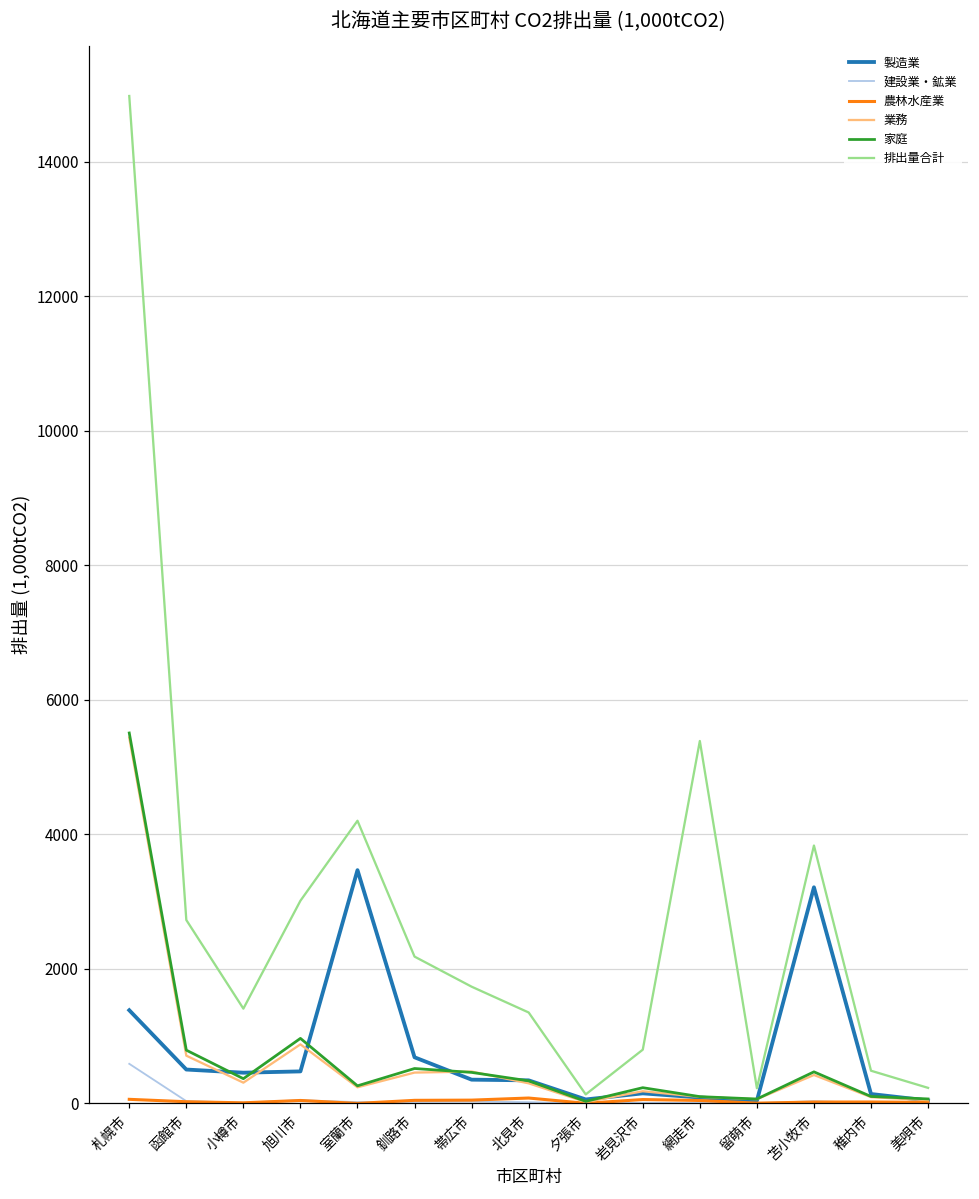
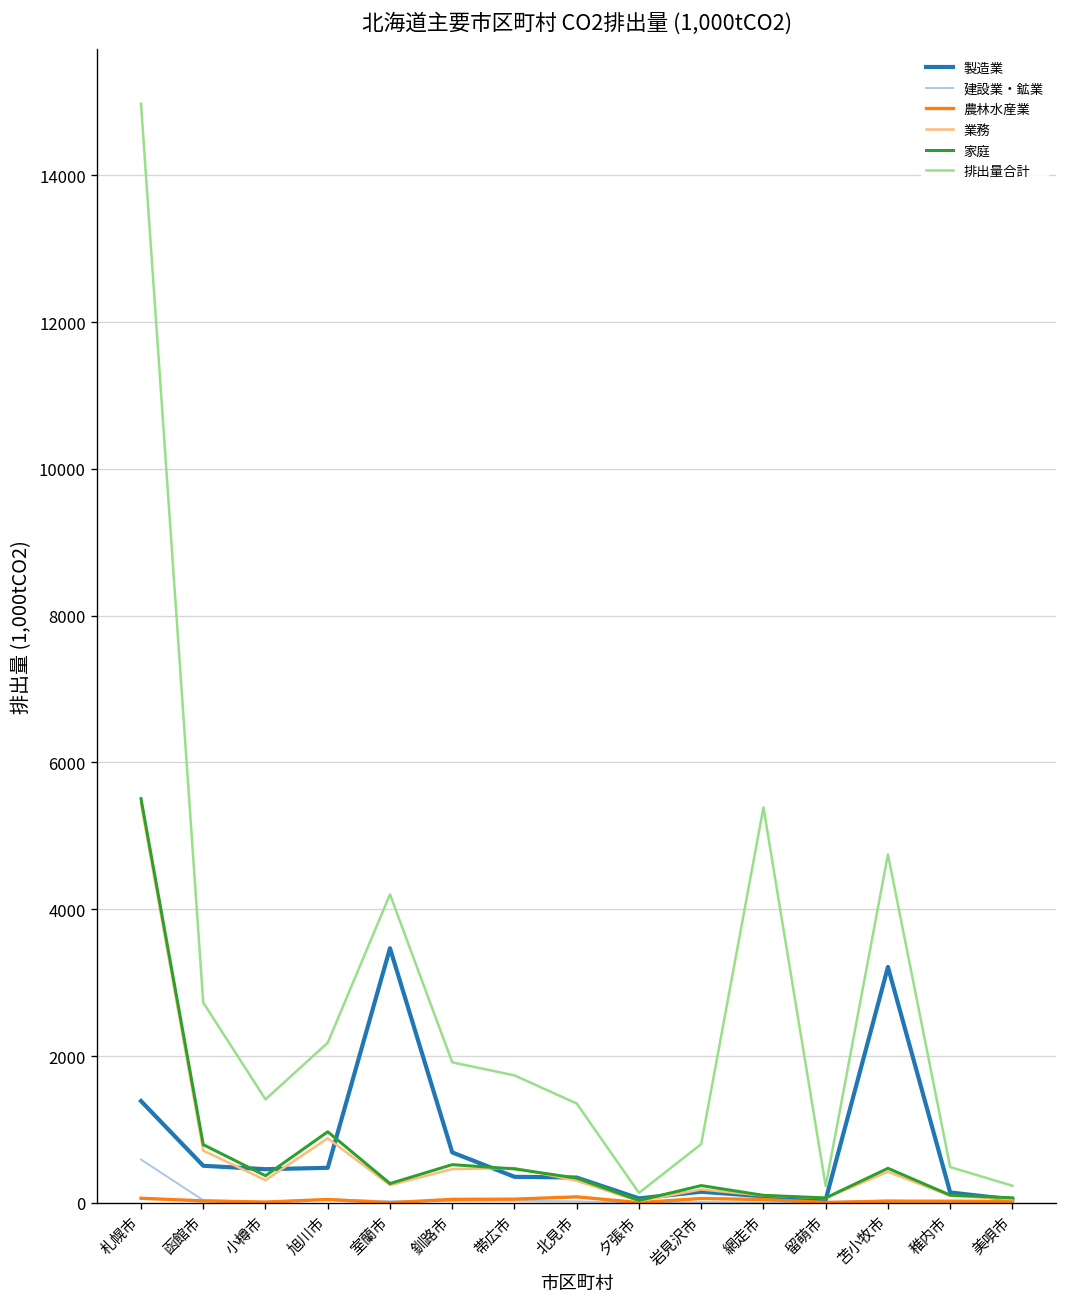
  {
    "製造業": {
      "札幌市": 1400,
      "函館市": 500,
      "小樽市": 500,
      "旭川市": 500,
      "室蘭市": 3500,
      "釧路市": 700,
      "帯広市": 400,
      "苫小牧市": 3200
    },
    "建設業・鉱業": {
      "札幌市": 600,
      "北見市": 0,
      "岩見沢市": 0
    },
    "農林水産業": {
      "札幌市": 100,
      "北見市": 100,
      "岩見沢市": 100
    },
    "業務": {
      "札幌市": 5400,
      "函館市": 700,
      "小樽市": 300,
      "旭川市": 900,
      "釧路市": 500,
      "苫小牧市": 400
    },
    "家庭": {
      "札幌市": 5500,
      "函館市": 800,
      "小樽市": 400,
      "旭川市": 1000,
      "釧路市": 500,
      "岩見沢市": 200,
      "苫小牧市": 500
    },
    "排出量合計": {
      "札幌市": 15000,
      "函館市": 2700,
      "小樽市": 1400,
-     "旭川市": 3000,
+     "旭川市": 2200,
      "室蘭市": 4200,
-     "釧路市": 2200,
+     "釧路市": 1900,
      "帯広市": 1700,
      "北見市": 1400,
      "夕張市": 100,
      "岩見沢市": 800,
      "網走市": 5400,
      "留萌市": 200,
-     "苫小牧市": 3800,
+     "苫小牧市": 4700,
      "稚内市": 500,
      "美唄市": 200
    }
  }
